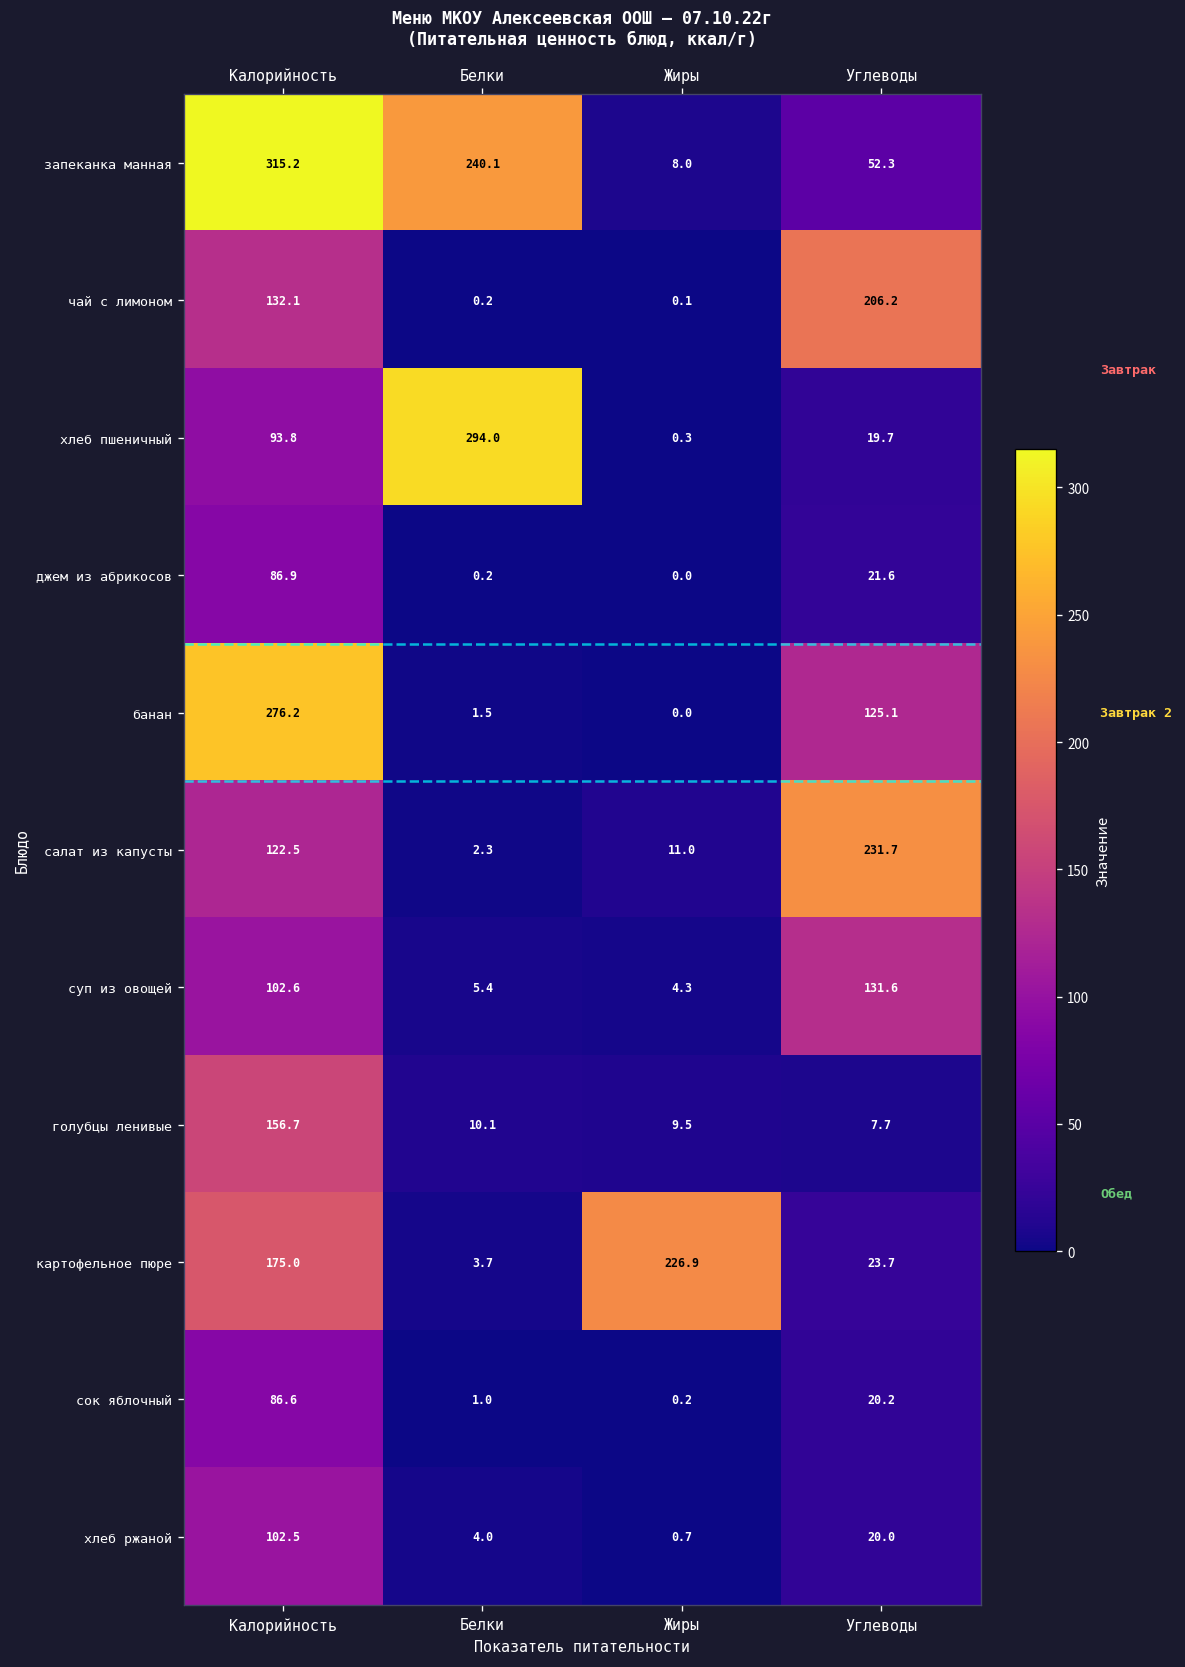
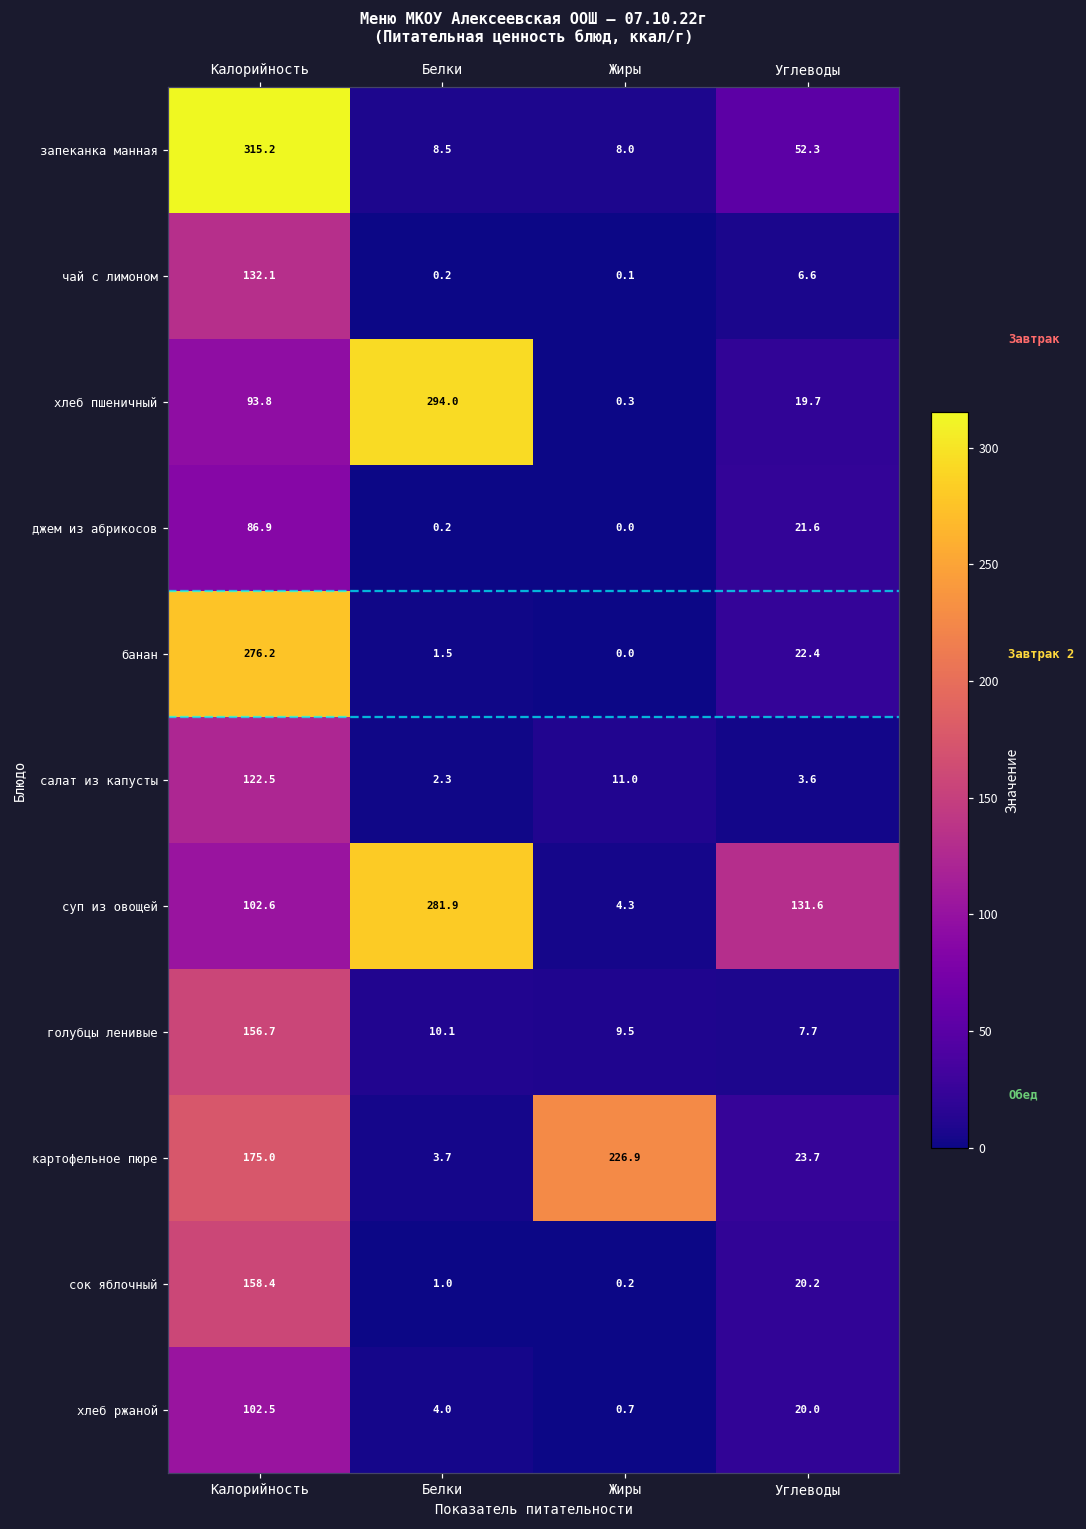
  {
    "запеканка манная": {
      "Калорийность": 315.2,
-     "Белки": 240.1,
+     "Белки": 8.5,
      "Жиры": 8.0,
      "Углеводы": 52.3
    },
    "чай с лимоном": {
      "Калорийность": 132.1,
      "Белки": 0.2,
      "Жиры": 0.1,
-     "Углеводы": 206.2
+     "Углеводы": 6.6
    },
    "хлеб пшеничный": {
      "Калорийность": 93.8,
      "Белки": 294.0,
      "Жиры": 0.3,
      "Углеводы": 19.7
    },
    "джем из абрикосов": {
      "Калорийность": 86.9,
      "Белки": 0.2,
      "Жиры": 0.0,
      "Углеводы": 21.6
    },
    "банан": {
      "Калорийность": 276.2,
      "Белки": 1.5,
      "Жиры": 0.0,
-     "Углеводы": 125.1
+     "Углеводы": 22.4
    },
    "салат из капусты": {
      "Калорийность": 122.5,
      "Белки": 2.3,
      "Жиры": 11.0,
-     "Углеводы": 231.7
+     "Углеводы": 3.6
    },
    "суп из овощей": {
      "Калорийность": 102.6,
-     "Белки": 5.4,
+     "Белки": 281.9,
      "Жиры": 4.3,
      "Углеводы": 131.6
    },
    "голубцы ленивые": {
      "Калорийность": 156.7,
      "Белки": 10.1,
      "Жиры": 9.5,
      "Углеводы": 7.7
    },
    "картофельное пюре": {
      "Калорийность": 175.0,
      "Белки": 3.7,
      "Жиры": 226.9,
      "Углеводы": 23.7
    },
    "сок яблочный": {
-     "Калорийность": 86.6,
+     "Калорийность": 158.4,
      "Белки": 1.0,
      "Жиры": 0.2,
      "Углеводы": 20.2
    },
    "хлеб ржаной": {
      "Калорийность": 102.5,
      "Белки": 4.0,
      "Жиры": 0.7,
      "Углеводы": 20.0
    }
  }
